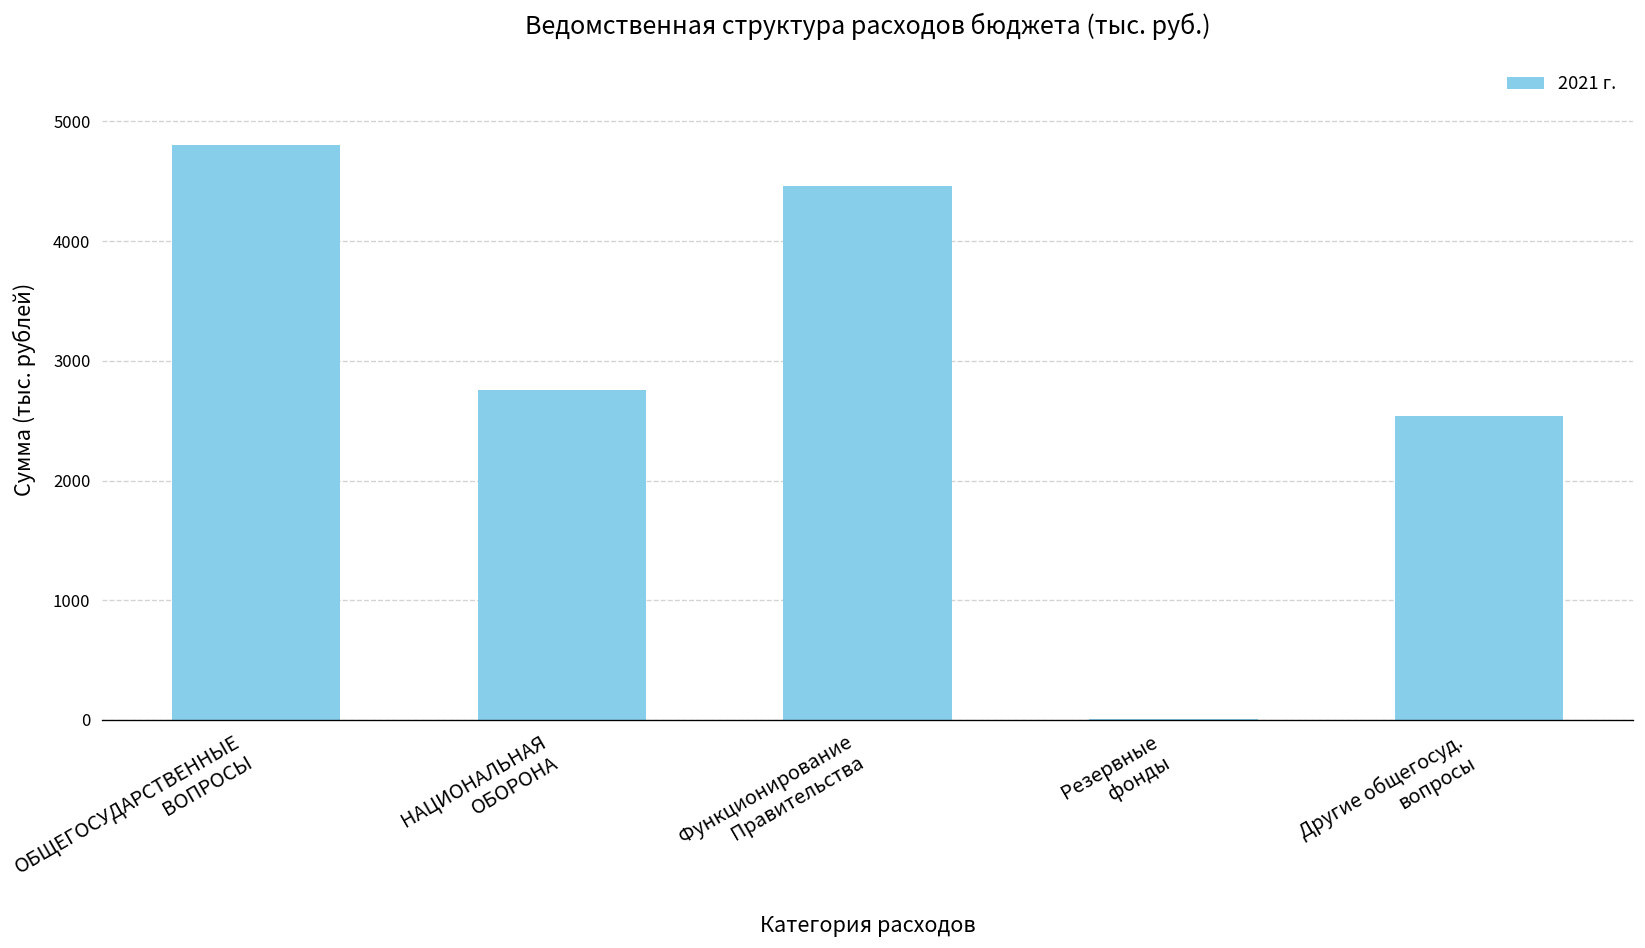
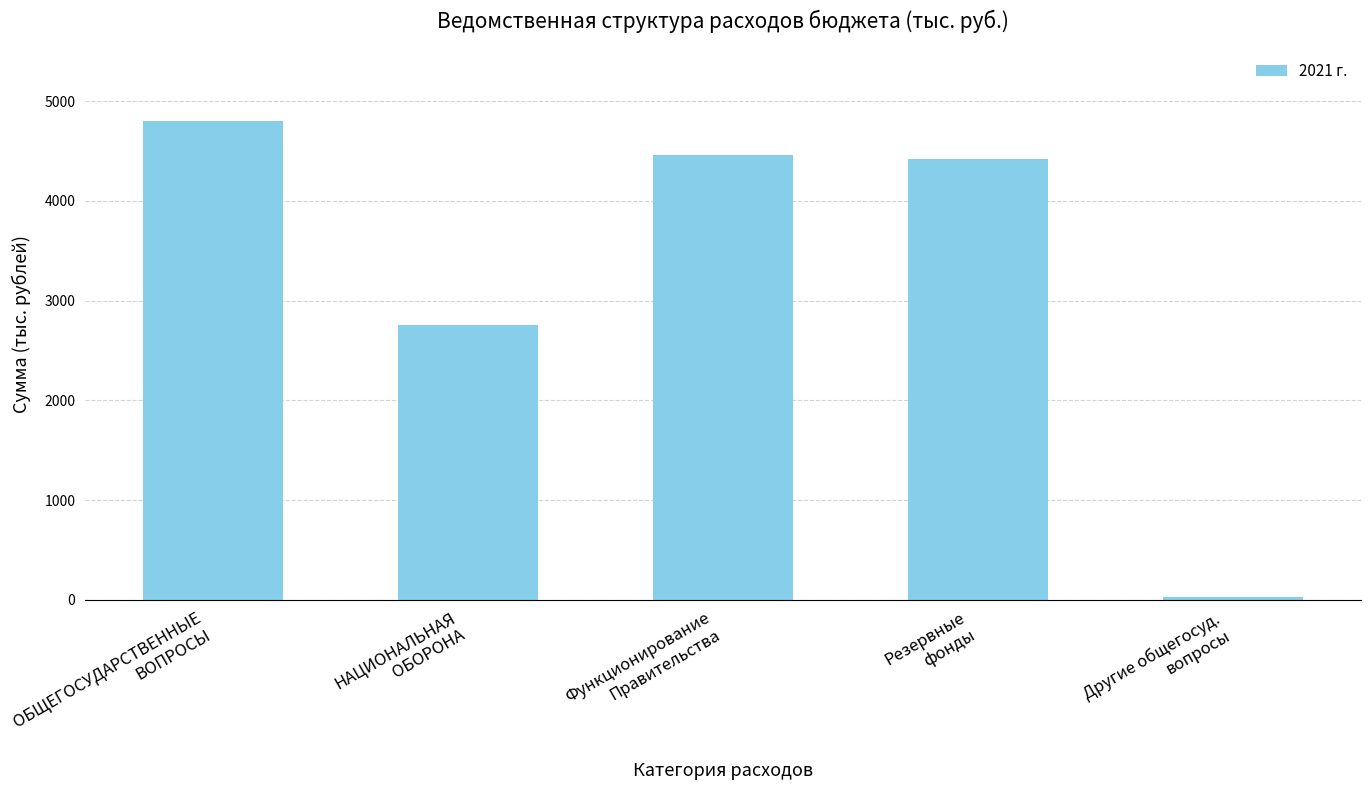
  {
    "ОБЩЕГОСУДАРСТВЕННЫЕ ВОПРОСЫ": 4800,
    "НАЦИОНАЛЬНАЯ ОБОРОНА": 2800,
    "Функционирование Правительства": 4500,
-   "Резервные фонды": 0,
-   "Другие общегосуд. вопросы": 2500
+   "Резервные фонды": 4400,
+   "Другие общегосуд. вопросы": 0
  }
